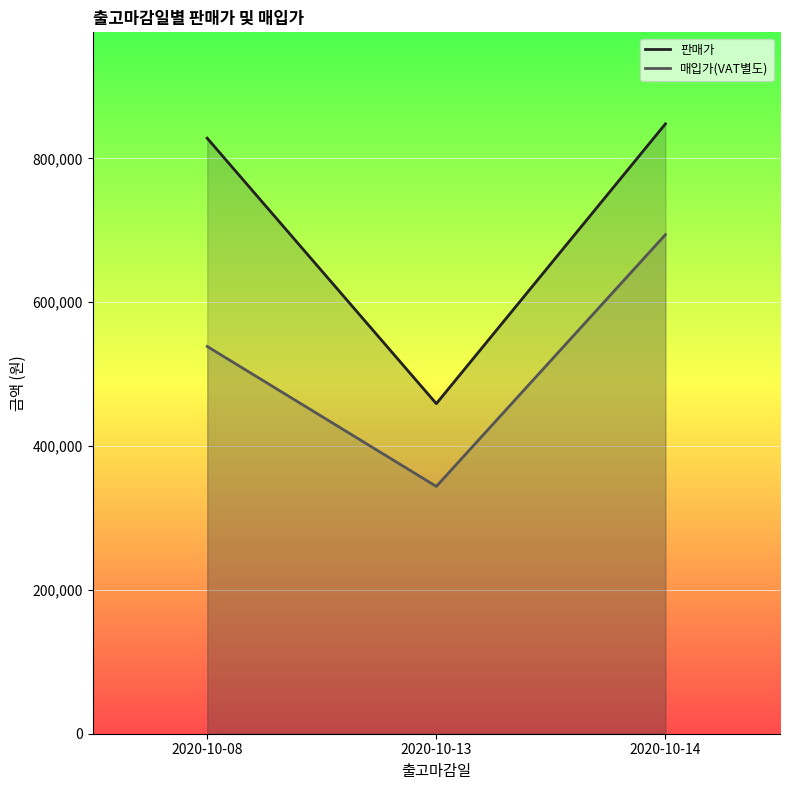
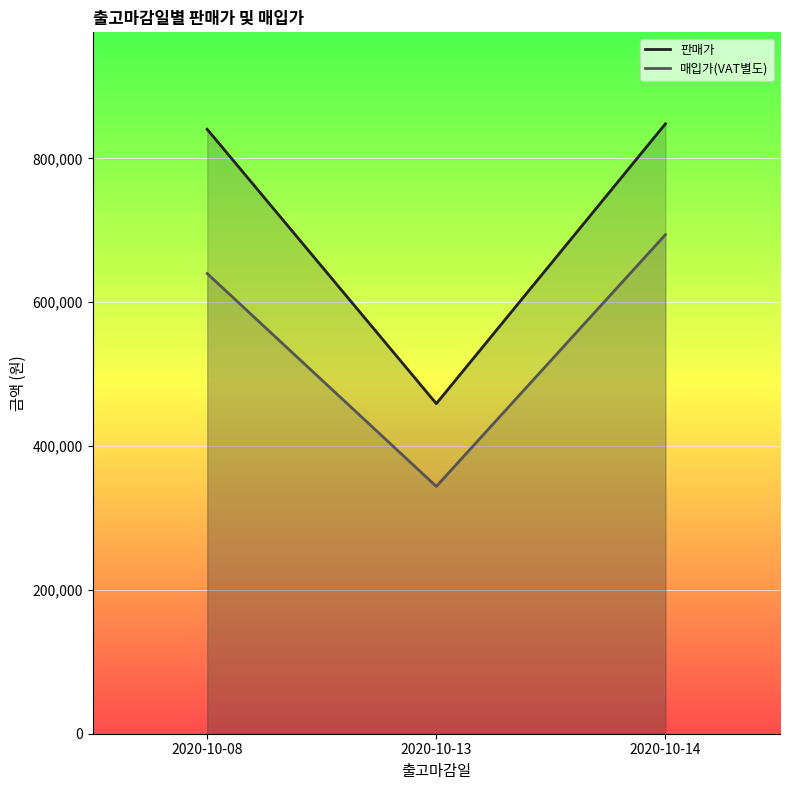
  {
    "판매가": {
-     "2020-10-08": "830,000",
+     "2020-10-08": "840,000",
      "2020-10-13": "460,000",
      "2020-10-14": "850,000"
    },
    "매입가(VAT별도)": {
-     "2020-10-08": "540,000",
+     "2020-10-08": "640,000",
      "2020-10-13": "340,000",
      "2020-10-14": "690,000"
    }
  }
